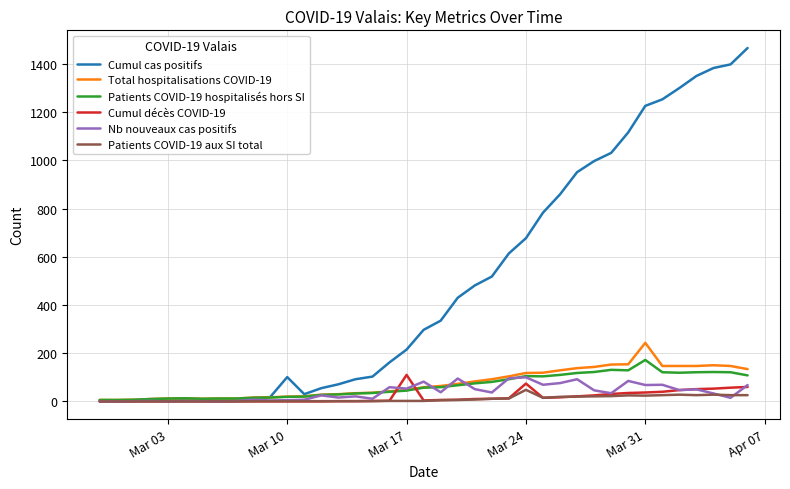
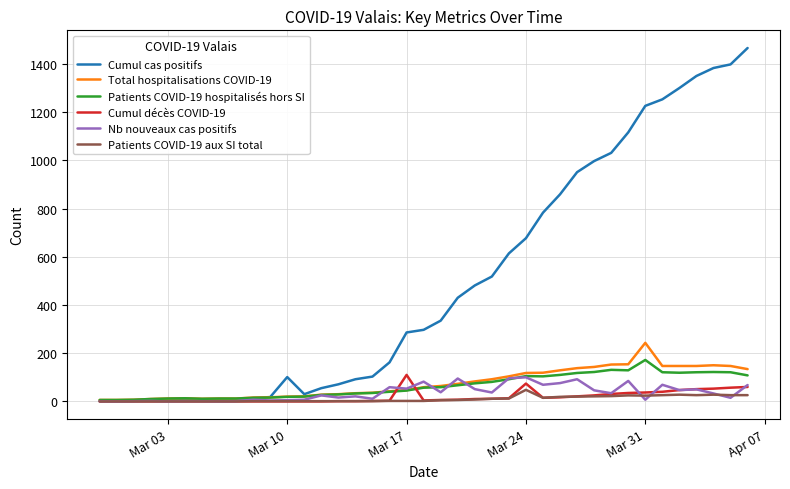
  {
    "Cumul cas positifs": {
      "Mar 10": 100,
-     "Mar 17": 220,
+     "Mar 17": 290,
      "Mar 24": 680,
      "Mar 31": 1230
    },
    "Total hospitalisations COVID-19": {
      "Mar 24": 120,
      "Mar 31": 240
    },
    "Patients COVID-19 hospitalisés hors SI": {
      "Mar 31": 170
    },
    "Cumul décès COVID-19": {
      "Mar 17": 110,
      "Mar 24": 70,
      "Mar 31": 40
    },
    "Nb nouveaux cas positifs": {
-     "Mar 31": 70
+     "Mar 31": 10
    },
    "Patients COVID-19 aux SI total": {
      "Mar 17": 0,
      "Mar 24": 50,
      "Mar 31": 20
    }
  }
